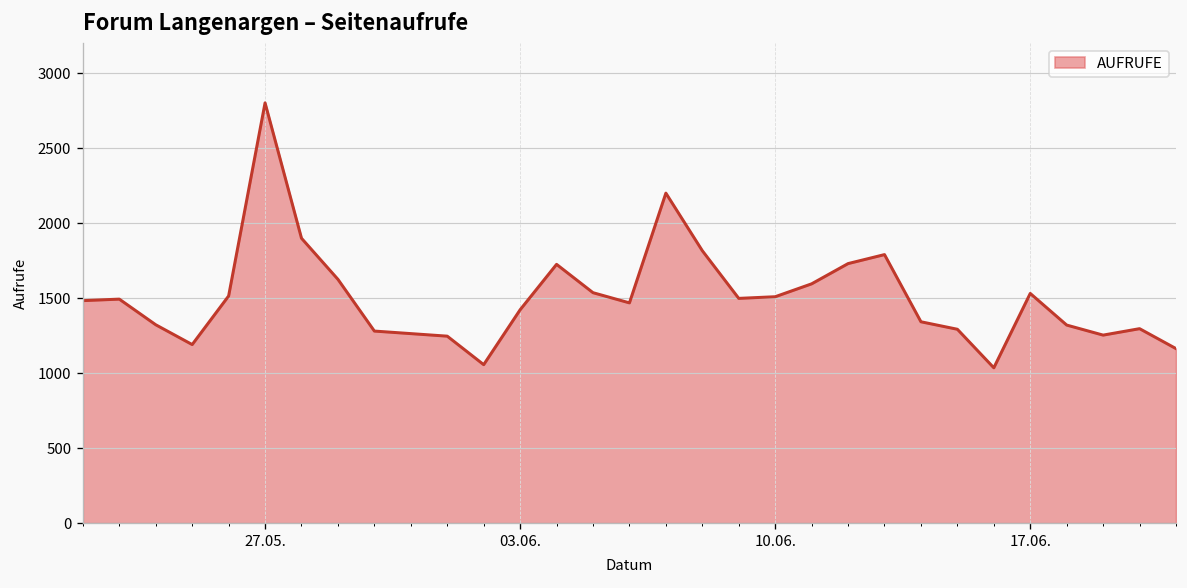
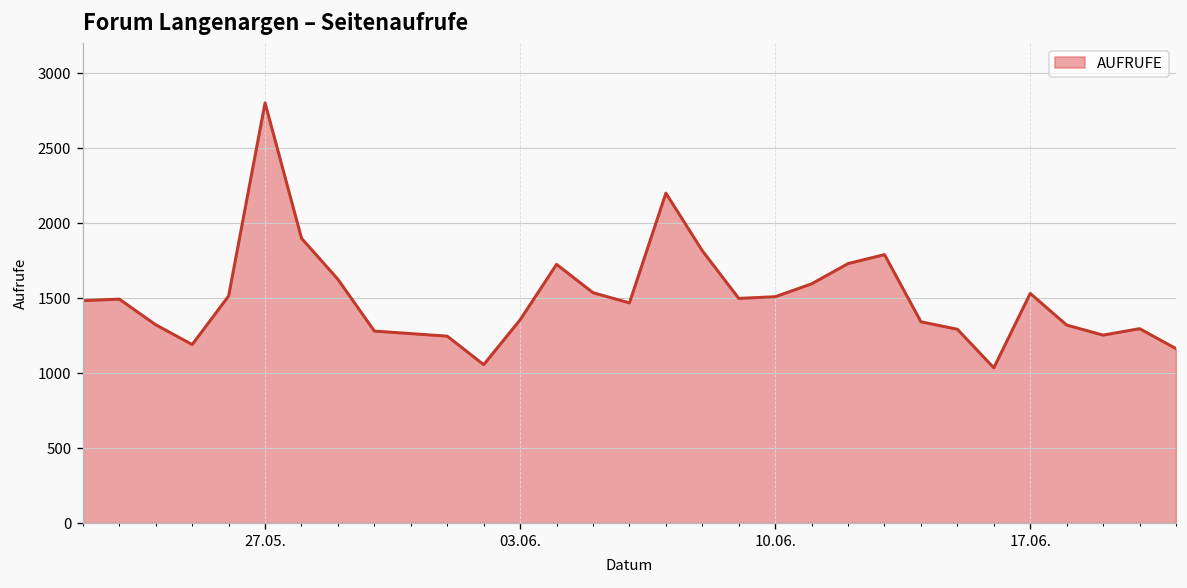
  {
    "27.05.": 2800,
-   "03.06.": 1420,
+   "03.06.": 1360,
    "10.06.": 1510,
    "17.06.": 1530
  }
